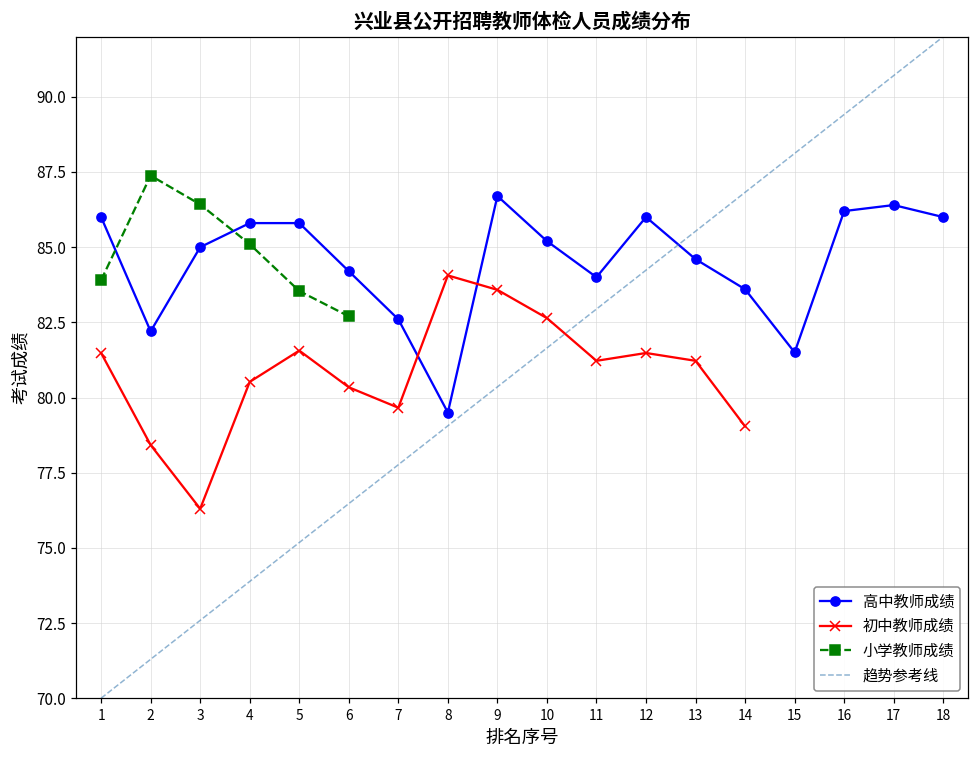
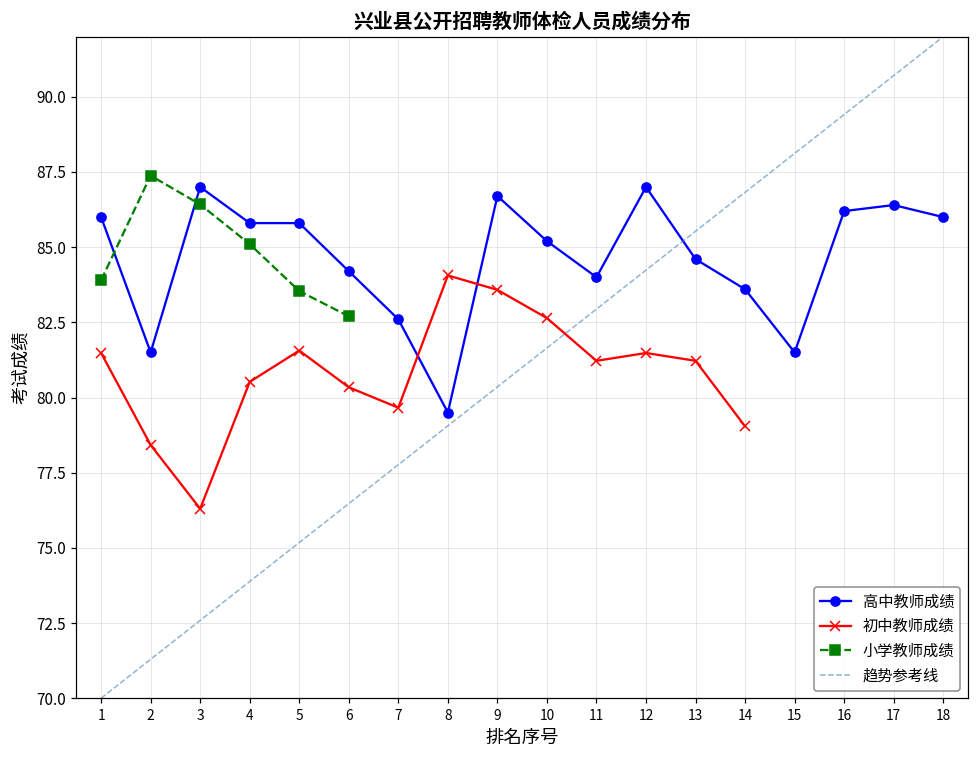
  {
    "高中教师成绩": {
      "1": 86.0,
-     "2": 82.2,
-     "3": 85,
+     "2": 81.5,
+     "3": 87,
      "4": 85.8,
      "5": 85.8,
      "6": 84.2,
      "7": 82.6,
      "8": 79.5,
      "9": 86.7,
      "10": 85.2,
      "11": 84.0,
-     "12": 86,
+     "12": 87,
      "13": 84.6,
      "14": 83.6,
      "15": 81.5,
      "16": 86.2,
      "17": 86.4,
      "18": 86.0
    },
    "初中教师成绩": {
      "1": 81.5,
      "2": 78.4,
      "3": 76.3,
      "4": 80.5,
      "5": 81.6,
      "6": 80.3,
      "7": 79.7,
      "8": 84.1,
      "9": 83.6,
      "10": 82.6,
      "11": 81.2,
      "12": 81.5,
      "13": 81.2,
      "14": 79.0
    },
    "小学教师成绩": {
      "1": 83.9,
      "2": 87.4,
      "3": 86.4,
      "4": 85.1,
      "5": 83.5,
      "6": 82.7
    },
    "趋势参考线": {
      "1": 70.0,
      "2": 71.3,
      "3": 72.6,
      "4": 73.9,
      "5": 75.2,
      "6": 76.5,
      "7": 77.8,
      "8": 79.1,
      "9": 80.4,
      "10": 81.6,
      "11": 82.9,
      "12": 84.2,
      "13": 85.5,
      "14": 86.8,
      "15": 88.1,
      "16": 89.4,
      "17": 90.7,
      "18": 92.0
    }
  }
